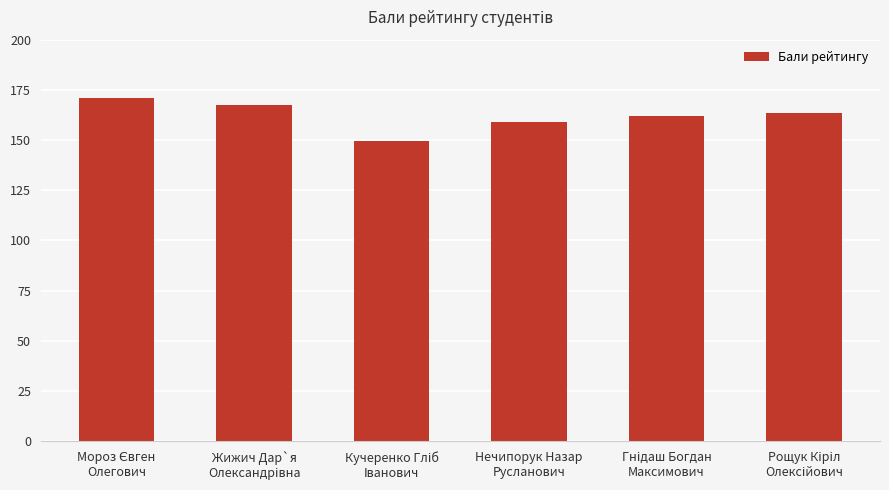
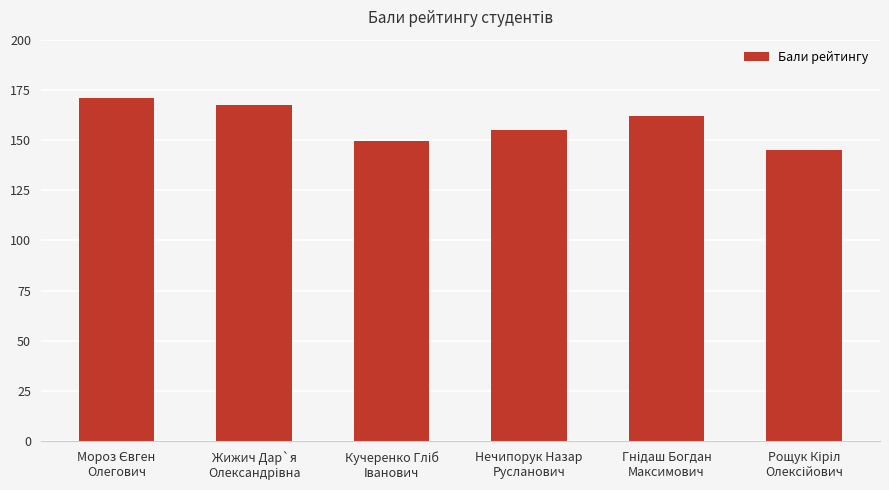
  {
    "Мороз Євген Олегович": 171,
    "Жижич Дар`я Олександрівна": 167,
    "Кучеренко Гліб Іванович": 150,
-   "Нечипорук Назар Русланович": 159,
+   "Нечипорук Назар Русланович": 155,
    "Гнідаш Богдан Максимович": 162,
-   "Рощук Кіріл Олексійович": 164
+   "Рощук Кіріл Олексійович": 145
  }
